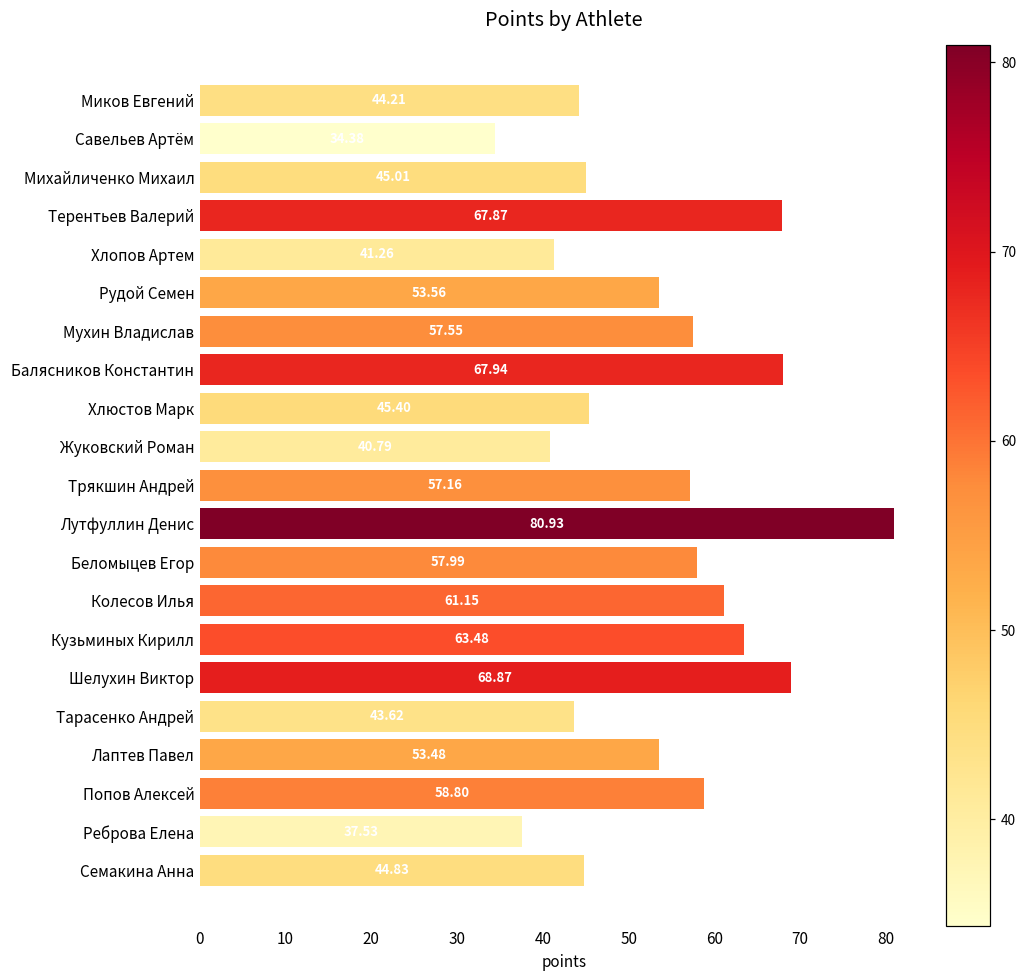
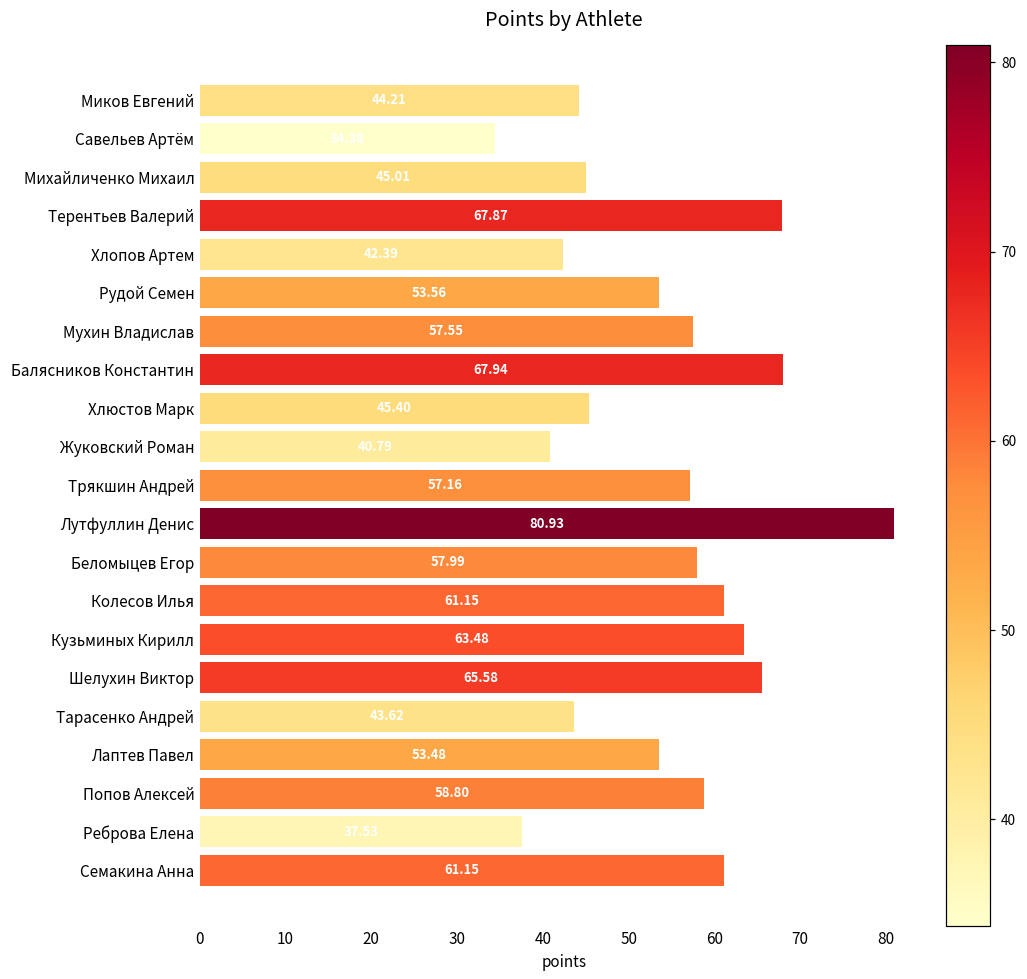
  {
    "Миков Евгений": 44.21,
    "Савельев Артём": 34.38,
    "Михайличенко Михаил": 45.01,
    "Терентьев Валерий": 67.87,
-   "Хлопов Артем": 41.26,
+   "Хлопов Артем": 42.39,
    "Рудой Семен": 53.56,
    "Мухин Владислав": 57.55,
    "Балясников Константин": 67.94,
    "Хлюстов Марк": 45.40,
    "Жуковский Роман": 40.79,
    "Трякшин Андрей": 57.16,
    "Лутфуллин Денис": 80.93,
    "Беломыцев Егор": 57.99,
    "Колесов Илья": 61.15,
    "Кузьминых Кирилл": 63.48,
-   "Шелухин Виктор": 68.87,
+   "Шелухин Виктор": 65.58,
    "Тарасенко Андрей": 43.62,
    "Лаптев Павел": 53.48,
    "Попов Алексей": 58.80,
    "Реброва Елена": 37.53,
-   "Семакина Анна": 44.83
+   "Семакина Анна": 61.15
  }
